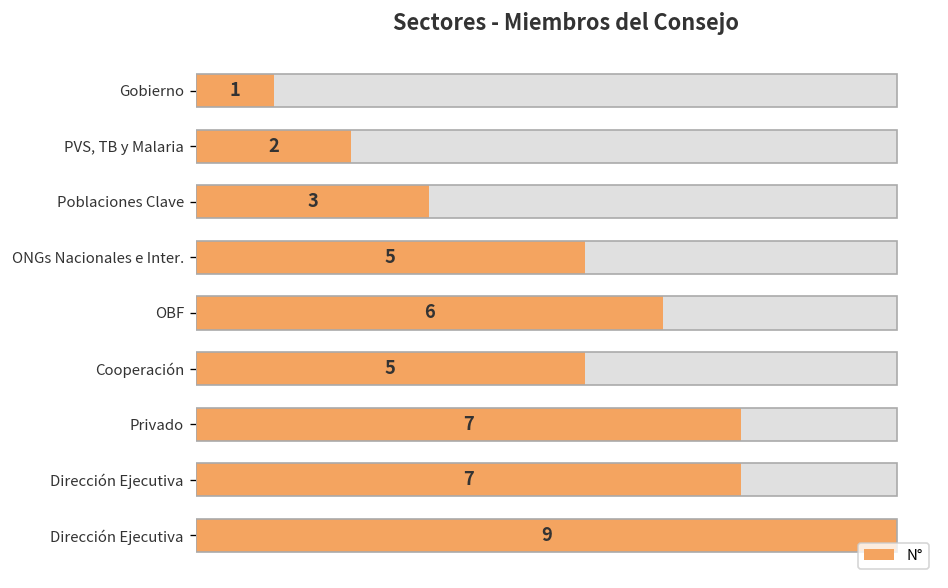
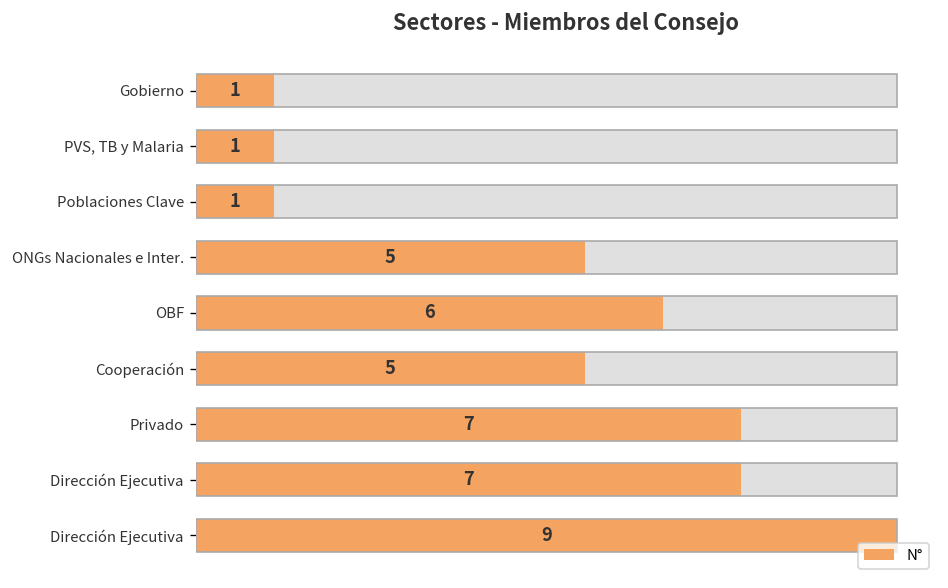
  {
    "N°": {
-     "PVS, TB y Malaria": 2,
-     "Poblaciones Clave": 3
+     "PVS, TB y Malaria": 1,
+     "Poblaciones Clave": 1
    }
  }
